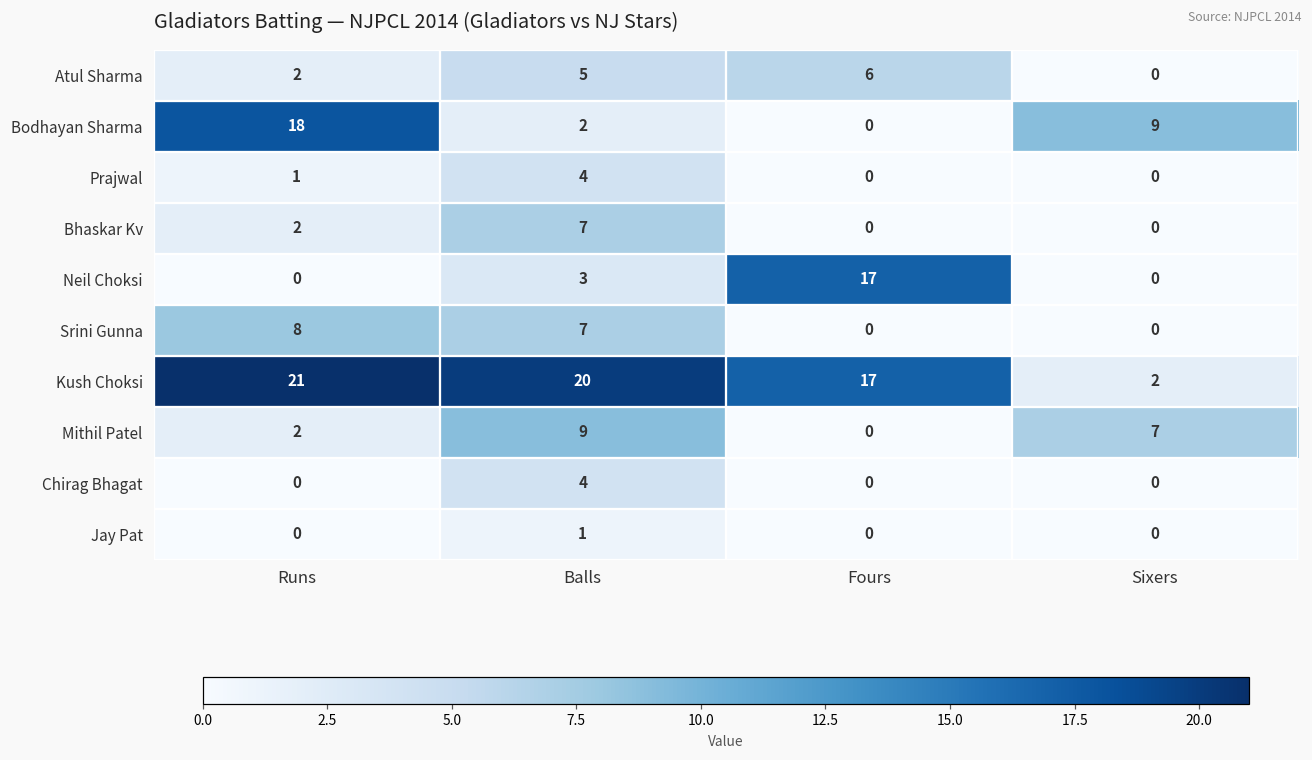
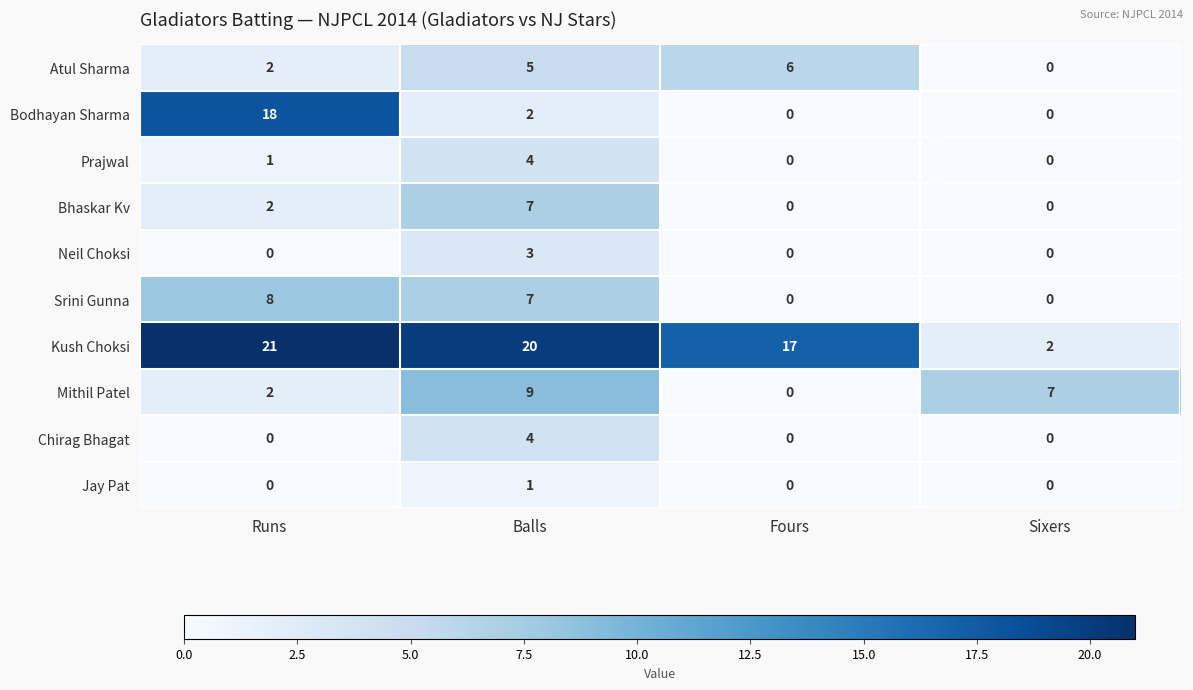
  {
    "Atul Sharma": {
      "Runs": 2,
      "Balls": 5,
      "Fours": 6,
      "Sixers": 0
    },
    "Bodhayan Sharma": {
      "Runs": 18,
      "Balls": 2,
      "Fours": 0,
-     "Sixers": 9
+     "Sixers": 0
    },
    "Prajwal": {
      "Runs": 1,
      "Balls": 4,
      "Fours": 0,
      "Sixers": 0
    },
    "Bhaskar Kv": {
      "Runs": 2,
      "Balls": 7,
      "Fours": 0,
      "Sixers": 0
    },
    "Neil Choksi": {
      "Runs": 0,
      "Balls": 3,
-     "Fours": 17,
+     "Fours": 0,
      "Sixers": 0
    },
    "Srini Gunna": {
      "Runs": 8,
      "Balls": 7,
      "Fours": 0,
      "Sixers": 0
    },
    "Kush Choksi": {
      "Runs": 21,
      "Balls": 20,
      "Fours": 17,
      "Sixers": 2
    },
    "Mithil Patel": {
      "Runs": 2,
      "Balls": 9,
      "Fours": 0,
      "Sixers": 7
    },
    "Chirag Bhagat": {
      "Runs": 0,
      "Balls": 4,
      "Fours": 0,
      "Sixers": 0
    },
    "Jay Pat": {
      "Runs": 0,
      "Balls": 1,
      "Fours": 0,
      "Sixers": 0
    }
  }
